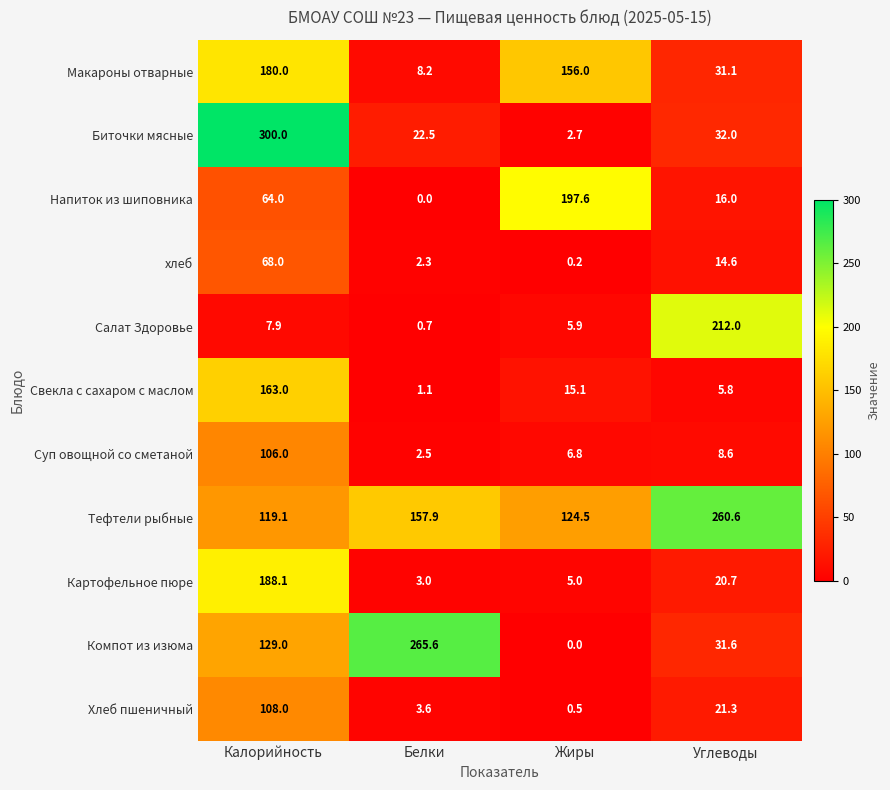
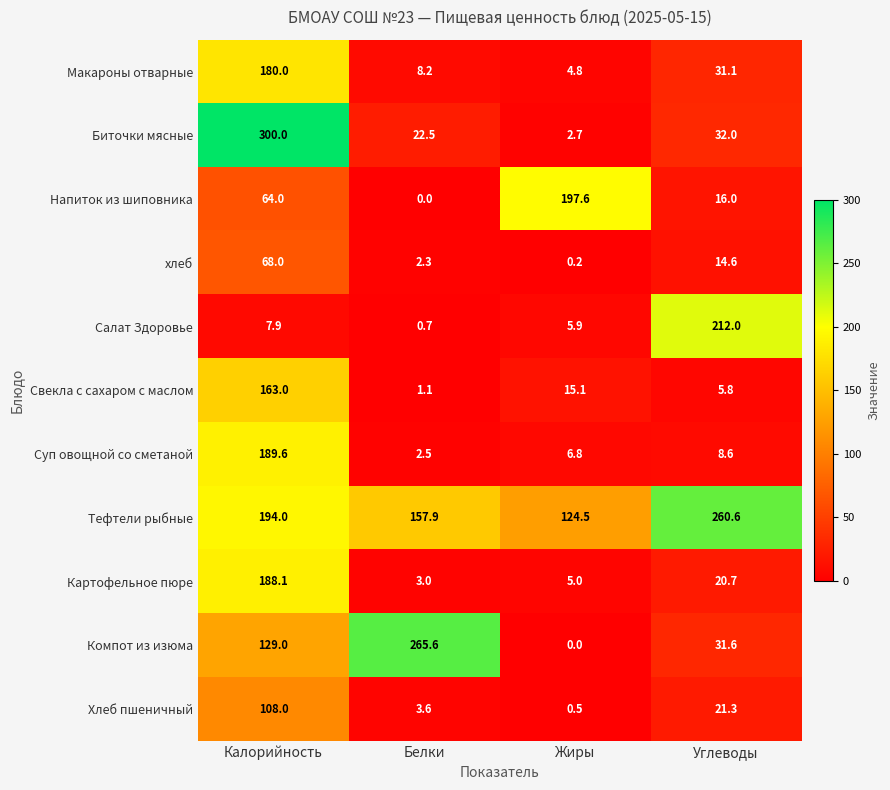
  {
    "Макароны отварные": {
      "Калорийность": 180.0,
      "Белки": 8.2,
-     "Жиры": 156.0,
+     "Жиры": 4.8,
      "Углеводы": 31.1
    },
    "Биточки мясные": {
      "Калорийность": 300.0,
      "Белки": 22.5,
      "Жиры": 2.7,
      "Углеводы": 32.0
    },
    "Напиток из шиповника": {
      "Калорийность": 64.0,
      "Белки": 0.0,
      "Жиры": 197.6,
      "Углеводы": 16.0
    },
    "хлеб": {
      "Калорийность": 68.0,
      "Белки": 2.3,
      "Жиры": 0.2,
      "Углеводы": 14.6
    },
    "Салат Здоровье": {
      "Калорийность": 7.9,
      "Белки": 0.7,
      "Жиры": 5.9,
      "Углеводы": 212.0
    },
    "Свекла с сахаром с маслом": {
      "Калорийность": 163.0,
      "Белки": 1.1,
      "Жиры": 15.1,
      "Углеводы": 5.8
    },
    "Суп овощной со сметаной": {
-     "Калорийность": 106.0,
+     "Калорийность": 189.6,
      "Белки": 2.5,
      "Жиры": 6.8,
      "Углеводы": 8.6
    },
    "Тефтели рыбные": {
-     "Калорийность": 119.1,
+     "Калорийность": 194.0,
      "Белки": 157.9,
      "Жиры": 124.5,
      "Углеводы": 260.6
    },
    "Картофельное пюре": {
      "Калорийность": 188.1,
      "Белки": 3.0,
      "Жиры": 5.0,
      "Углеводы": 20.7
    },
    "Компот из изюма": {
      "Калорийность": 129.0,
      "Белки": 265.6,
      "Жиры": 0.0,
      "Углеводы": 31.6
    },
    "Хлеб пшеничный": {
      "Калорийность": 108.0,
      "Белки": 3.6,
      "Жиры": 0.5,
      "Углеводы": 21.3
    }
  }
